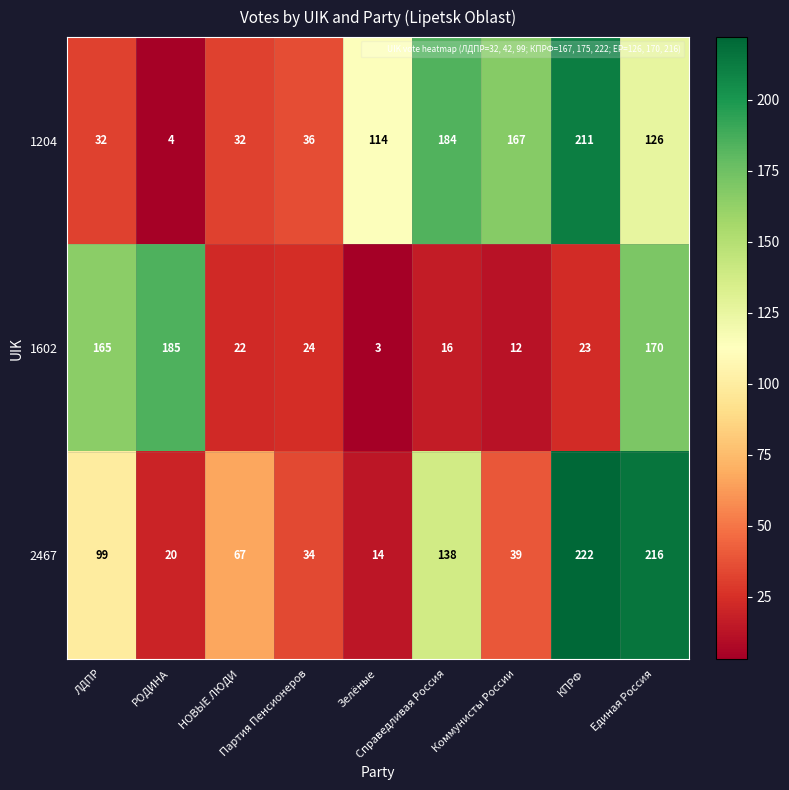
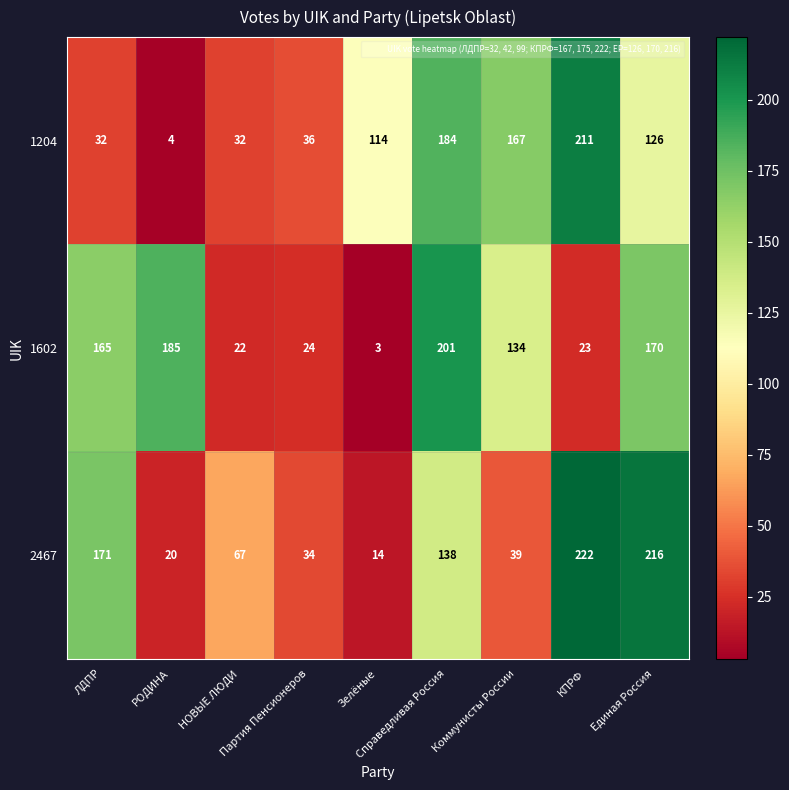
  {
    "1204": {
      "ЛДПР": 32,
      "РОДИНА": 4,
      "НОВЫЕ ЛЮДИ": 32,
      "Партия Пенсионеров": 36,
      "Зелёные": 114,
      "Справедливая Россия": 184,
      "Коммунисты России": 167,
      "КПРФ": 211,
      "Единая Россия": 126
    },
    "1602": {
      "ЛДПР": 165,
      "РОДИНА": 185,
      "НОВЫЕ ЛЮДИ": 22,
      "Партия Пенсионеров": 24,
      "Зелёные": 3,
-     "Справедливая Россия": 16,
-     "Коммунисты России": 12,
+     "Справедливая Россия": 201,
+     "Коммунисты России": 134,
      "КПРФ": 23,
      "Единая Россия": 170
    },
    "2467": {
-     "ЛДПР": 99,
+     "ЛДПР": 171,
      "РОДИНА": 20,
      "НОВЫЕ ЛЮДИ": 67,
      "Партия Пенсионеров": 34,
      "Зелёные": 14,
      "Справедливая Россия": 138,
      "Коммунисты России": 39,
      "КПРФ": 222,
      "Единая Россия": 216
    }
  }
